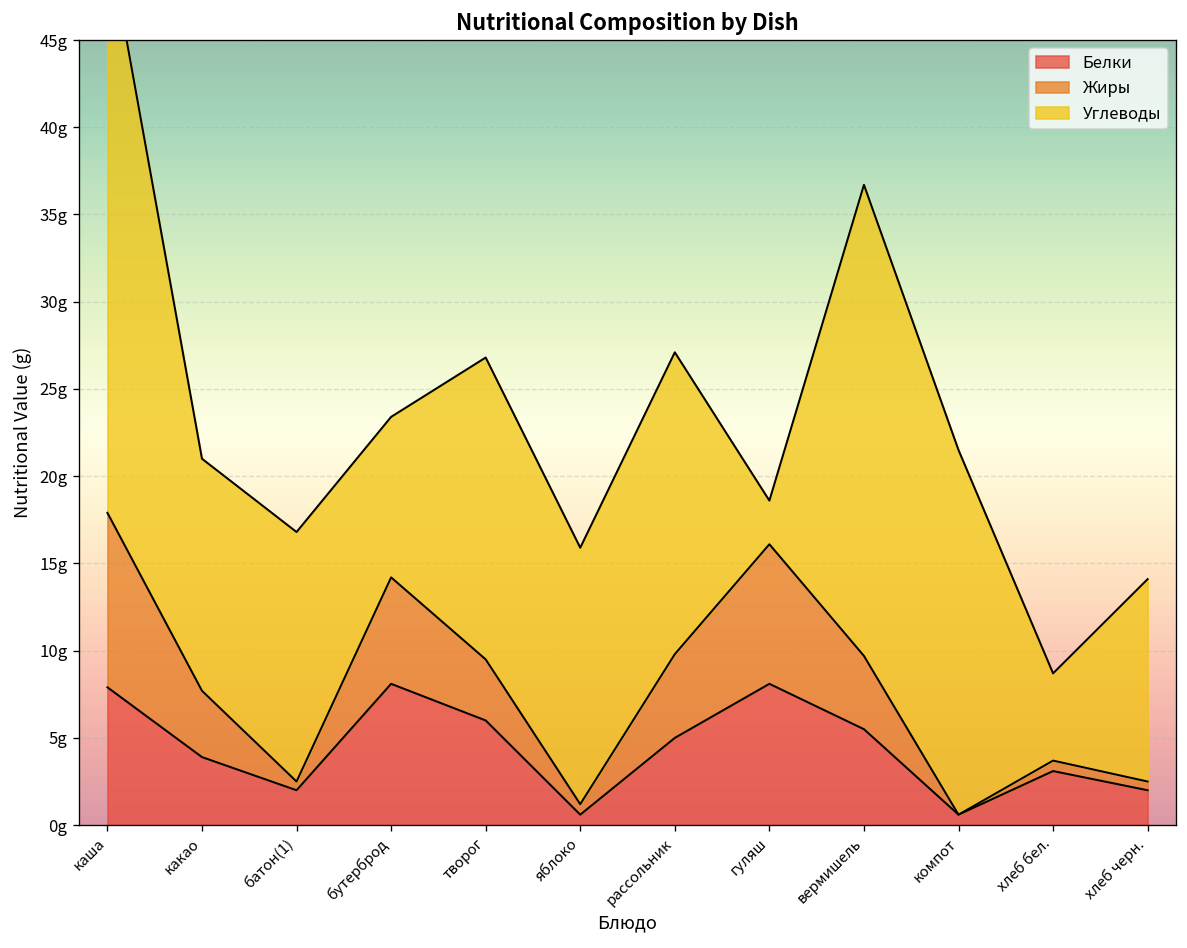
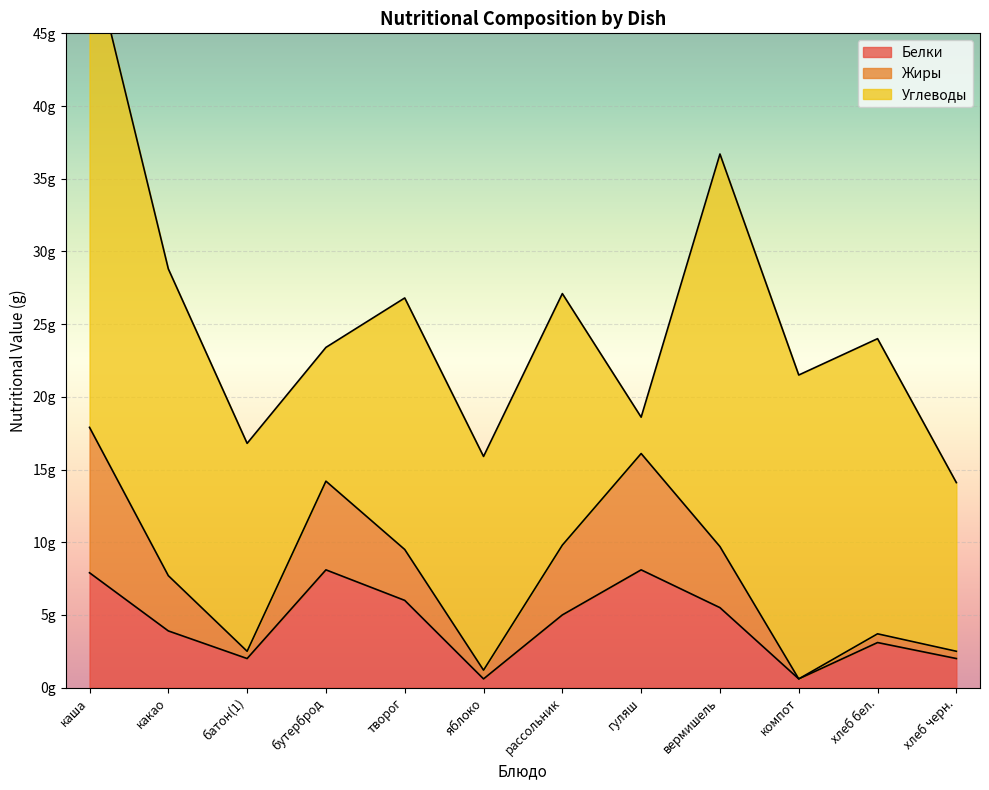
  {
    "Углеводы": {
-     "какао": "13.3g",
+     "какао": "21.1g",
      "батон(1)": "14.3g",
      "бутерброд": "9.2g",
      "творог": "17.3g",
      "яблоко": "14.7g",
      "рассольник": "17.3g",
      "гуляш": "2.5g",
      "вермишель": "27.0g",
      "компот": "20.9g",
-     "хлеб бел.": "5.0g",
+     "хлеб бел.": "20.3g",
      "хлеб черн.": "11.6g"
    }
  }
